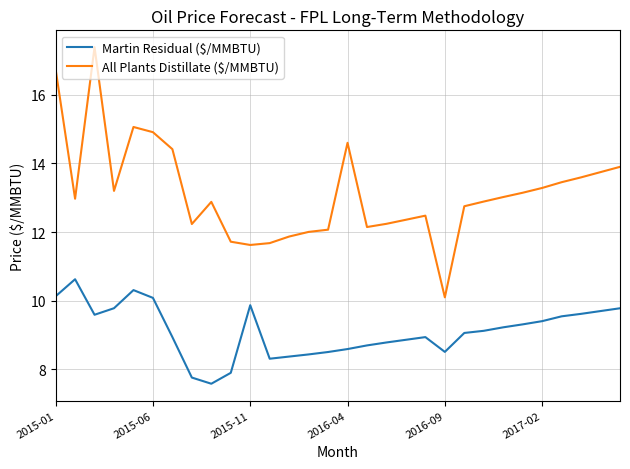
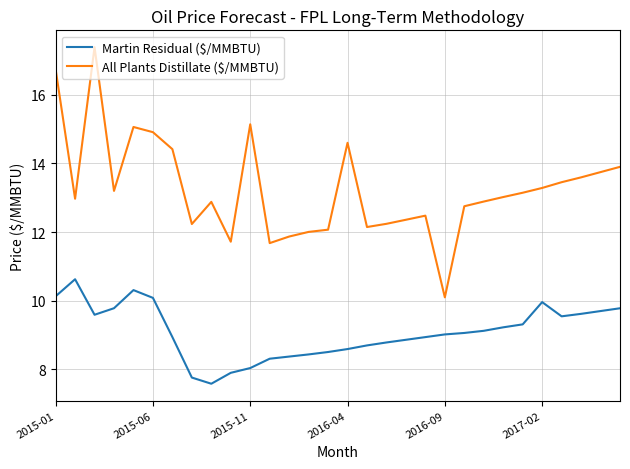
  {
    "Martin Residual ($/MMBTU)": {
      "2015-01": 10.1,
      "2015-06": 10.1,
-     "2015-11": 9.9,
+     "2015-11": 8.0,
      "2016-04": 8.6,
-     "2016-09": 8.5,
-     "2017-02": 9.4
+     "2016-09": 9.0,
+     "2017-02": 10.0
    },
    "All Plants Distillate ($/MMBTU)": {
      "2015-01": 16.7,
      "2015-06": 14.9,
-     "2015-11": 11.6,
+     "2015-11": 15.1,
      "2016-04": 14.6,
      "2016-09": 10.1,
      "2017-02": 13.3
    }
  }
